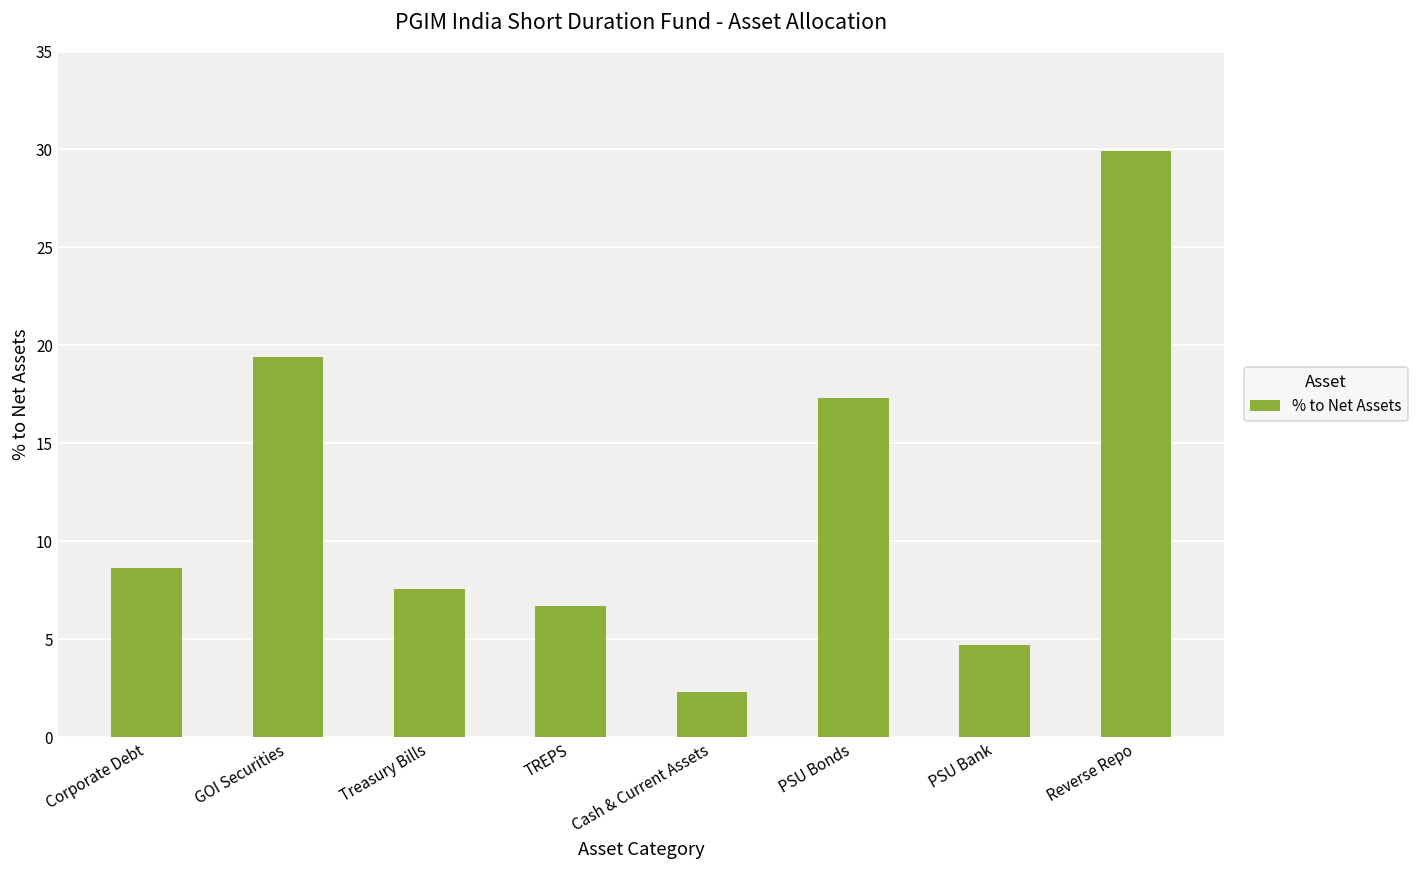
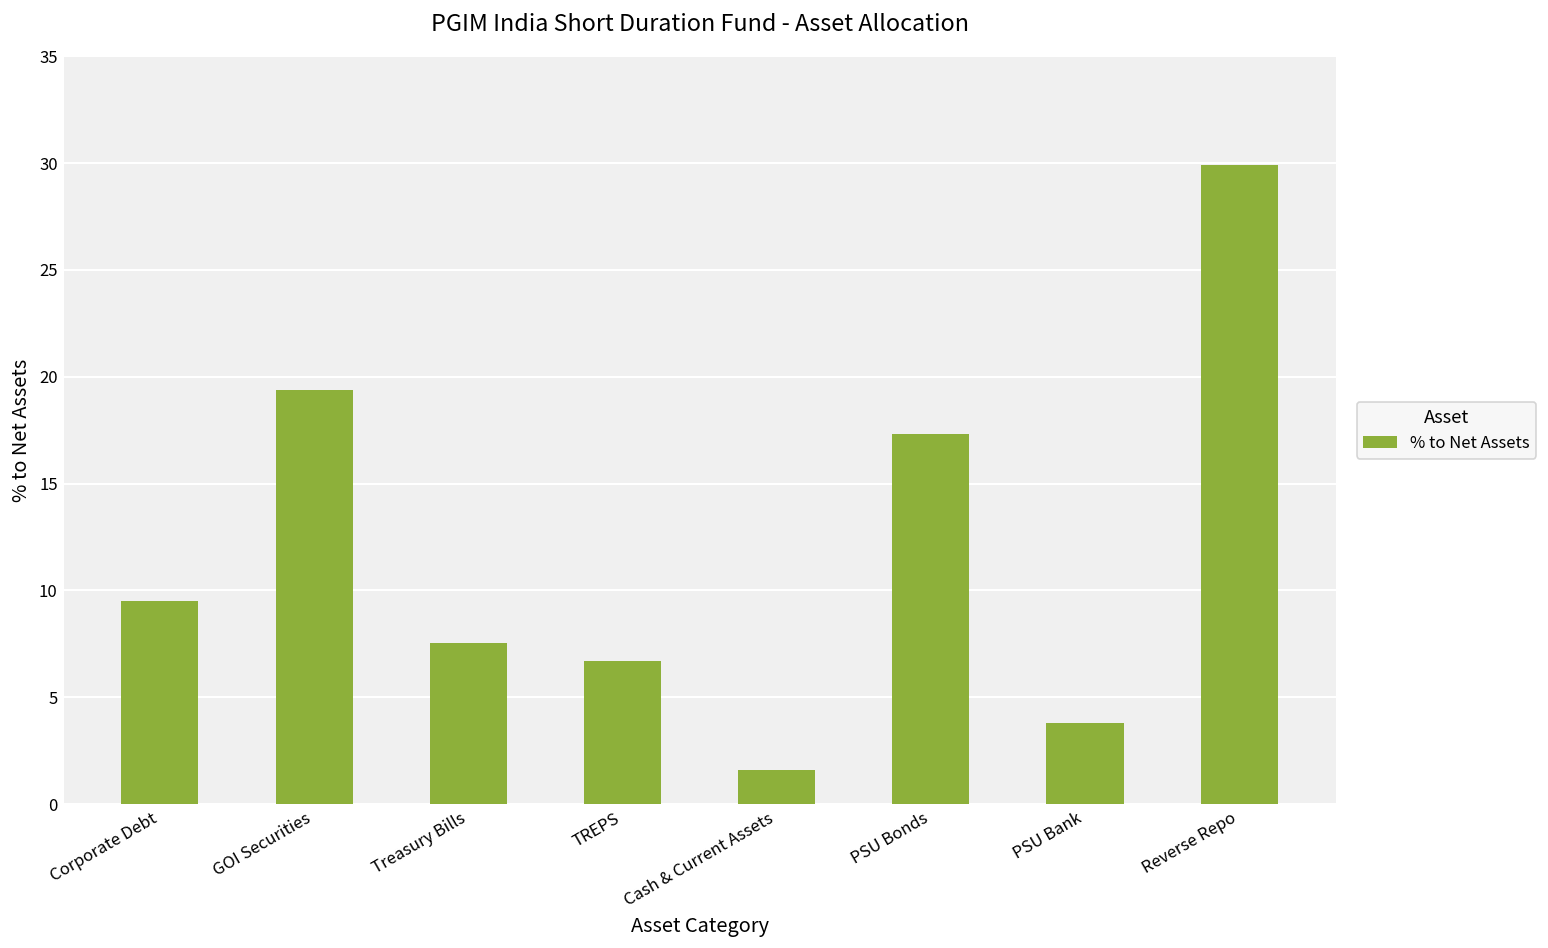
  {
-   "Corporate Debt": 8.6,
+   "Corporate Debt": 9.5,
    "GOI Securities": 19.4,
    "Treasury Bills": 7.6,
    "TREPS": 6.7,
-   "Cash & Current Assets": 2.3,
+   "Cash & Current Assets": 1.6,
    "PSU Bonds": 17.3,
-   "PSU Bank": 4.7,
+   "PSU Bank": 3.8,
    "Reverse Repo": 29.9
  }
